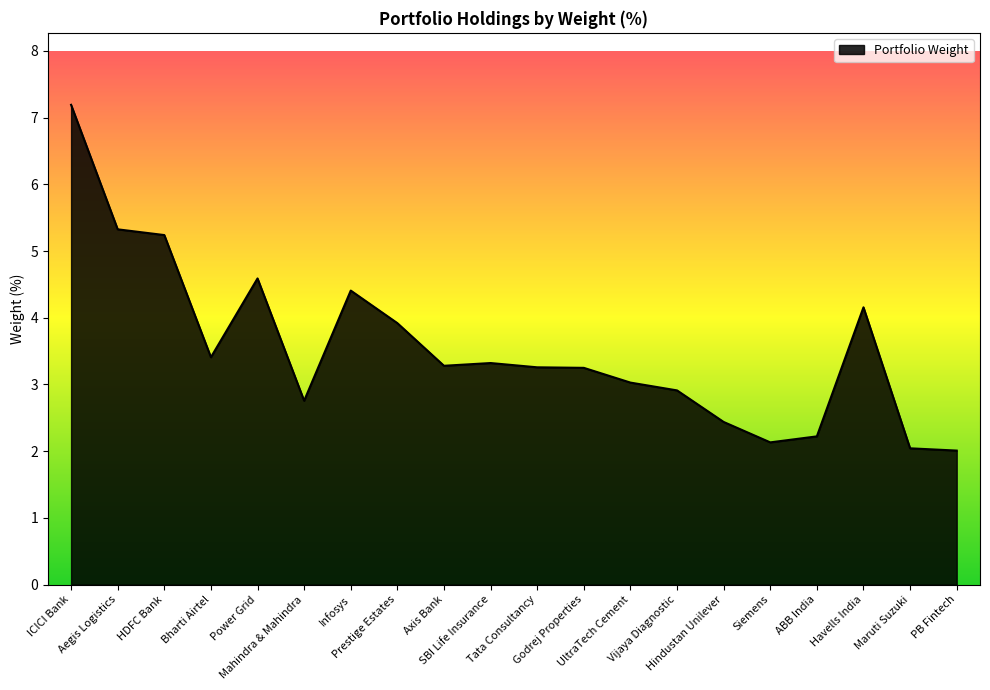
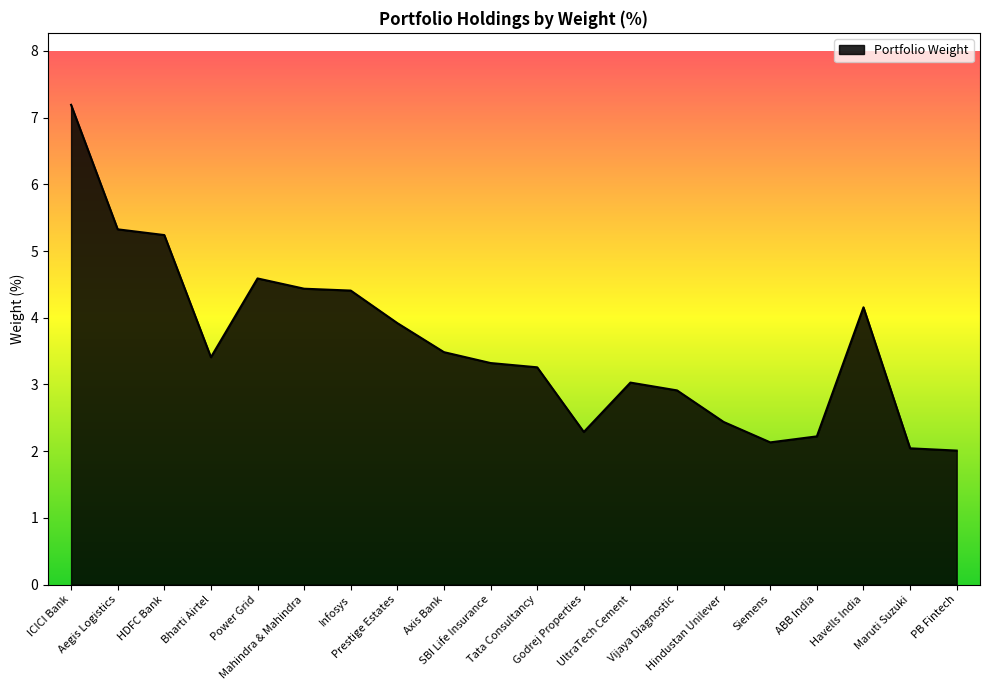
  {
    "ICICI Bank": 7.2,
    "Aegis Logistics": 5.3,
    "HDFC Bank": 5.2,
    "Bharti Airtel": 3.4,
    "Power Grid": 4.6,
-   "Mahindra & Mahindra": 2.8,
+   "Mahindra & Mahindra": 4.4,
    "Infosys": 4.4,
    "Prestige Estates": 3.9,
-   "Axis Bank": 3.3,
+   "Axis Bank": 3.5,
    "SBI Life Insurance": 3.3,
    "Tata Consultancy": 3.3,
-   "Godrej Properties": 3.2,
+   "Godrej Properties": 2.3,
    "UltraTech Cement": 3.0,
    "Vijaya Diagnostic": 2.9,
    "Hindustan Unilever": 2.4,
    "Siemens": 2.1,
    "ABB India": 2.2,
    "Havells India": 4.2,
    "Maruti Suzuki": 2.0,
    "PB Fintech": 2.0
  }
